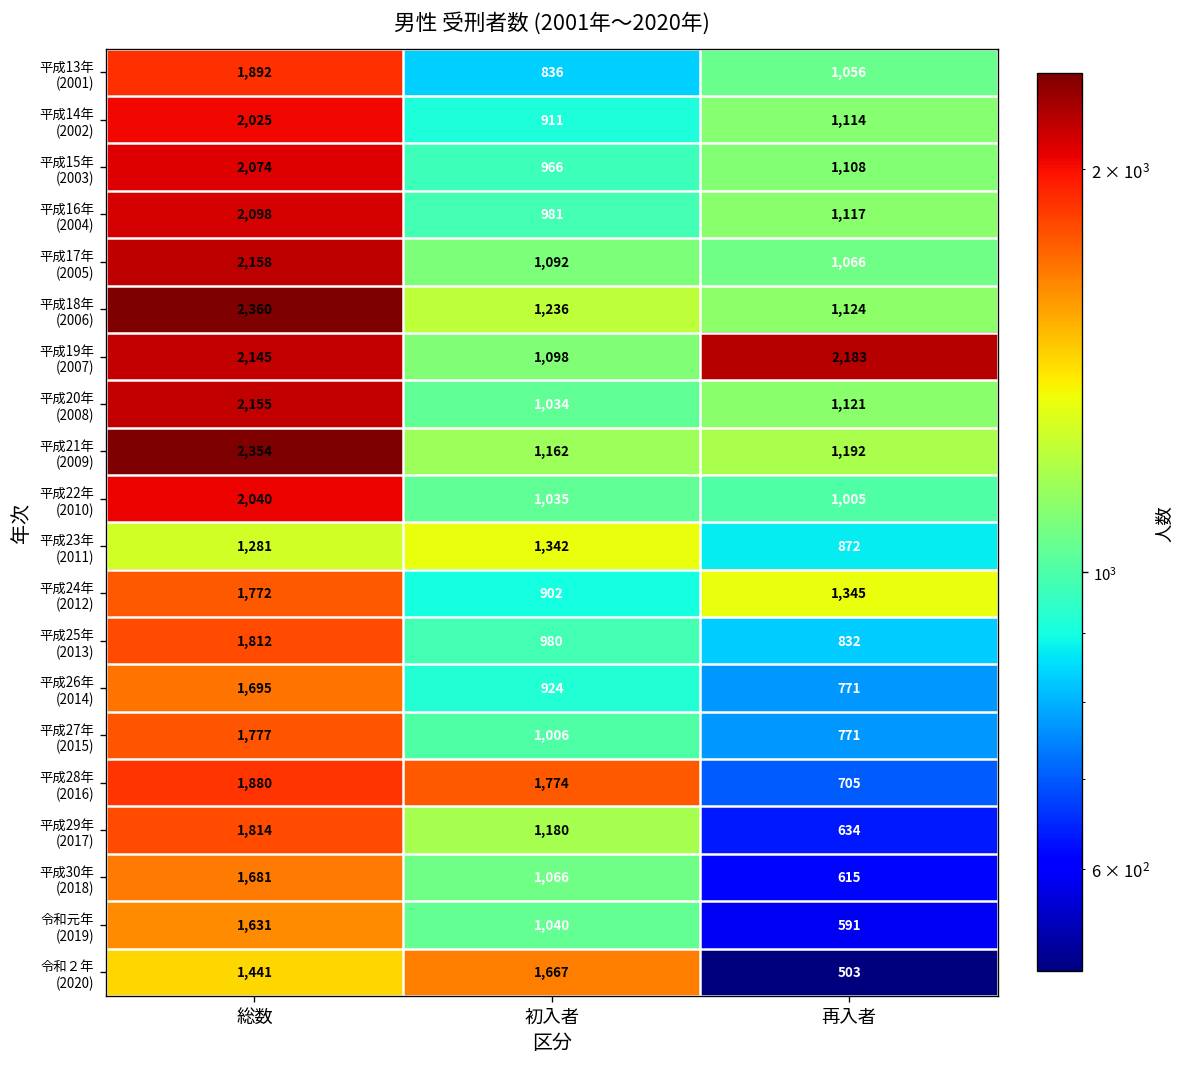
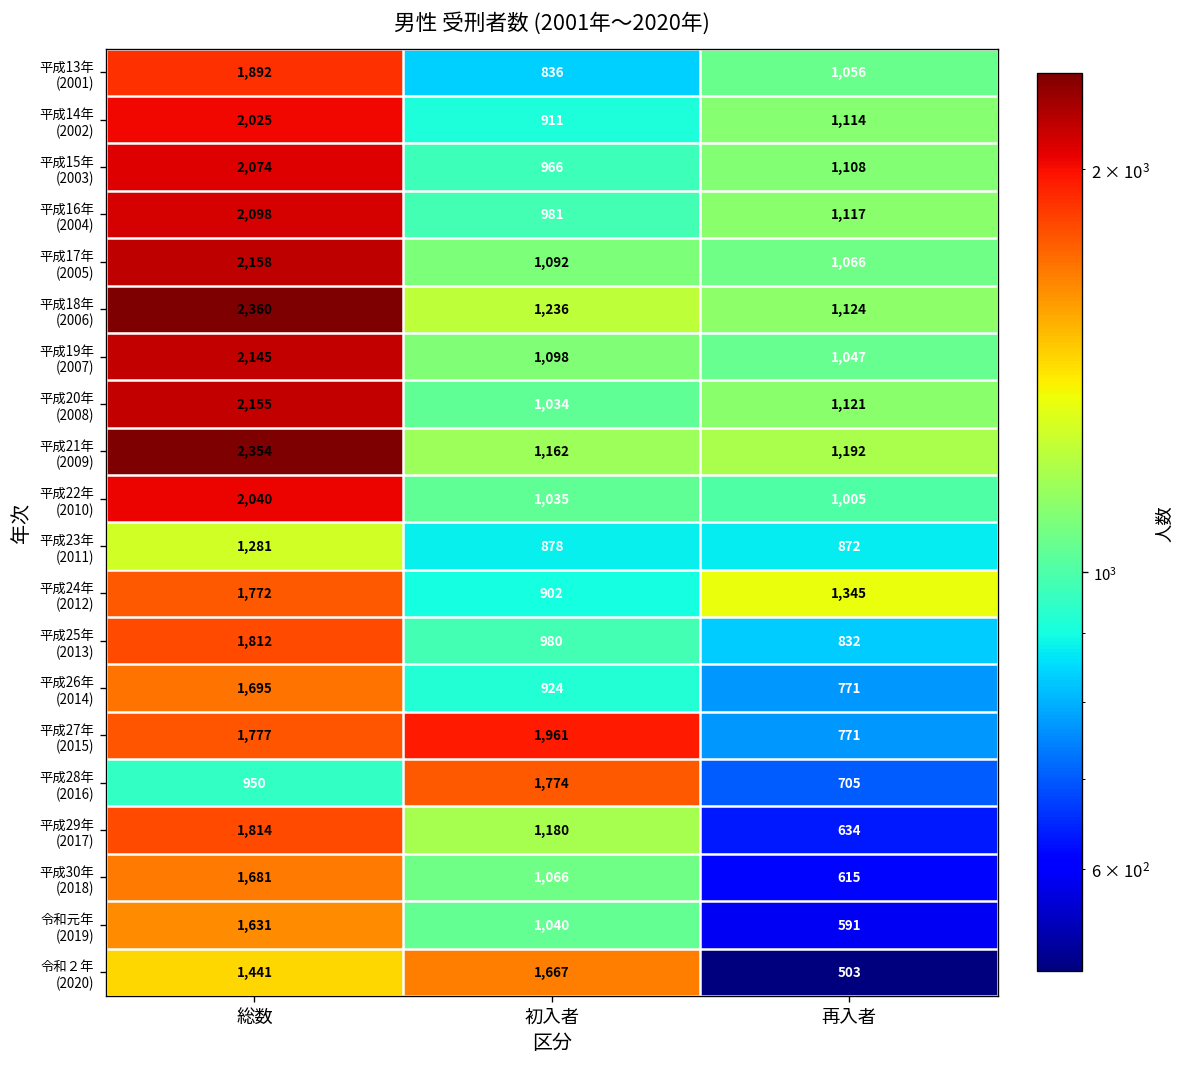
  {
    "平成13年 (2001)": {
      "総数": "1,892",
      "初入者": "836",
      "再入者": "1,056"
    },
    "平成14年 (2002)": {
      "総数": "2,025",
      "初入者": "911",
      "再入者": "1,114"
    },
    "平成15年 (2003)": {
      "総数": "2,074",
      "初入者": "966",
      "再入者": "1,108"
    },
    "平成16年 (2004)": {
      "総数": "2,098",
      "初入者": "981",
      "再入者": "1,117"
    },
    "平成17年 (2005)": {
      "総数": "2,158",
      "初入者": "1,092",
      "再入者": "1,066"
    },
    "平成18年 (2006)": {
      "総数": "2,360",
      "初入者": "1,236",
      "再入者": "1,124"
    },
    "平成19年 (2007)": {
      "総数": "2,145",
      "初入者": "1,098",
-     "再入者": "2,183"
+     "再入者": "1,047"
    },
    "平成20年 (2008)": {
      "総数": "2,155",
      "初入者": "1,034",
      "再入者": "1,121"
    },
    "平成21年 (2009)": {
      "総数": "2,354",
      "初入者": "1,162",
      "再入者": "1,192"
    },
    "平成22年 (2010)": {
      "総数": "2,040",
      "初入者": "1,035",
      "再入者": "1,005"
    },
    "平成23年 (2011)": {
      "総数": "1,281",
-     "初入者": "1,342",
+     "初入者": "878",
      "再入者": "872"
    },
    "平成24年 (2012)": {
      "総数": "1,772",
      "初入者": "902",
      "再入者": "1,345"
    },
    "平成25年 (2013)": {
      "総数": "1,812",
      "初入者": "980",
      "再入者": "832"
    },
    "平成26年 (2014)": {
      "総数": "1,695",
      "初入者": "924",
      "再入者": "771"
    },
    "平成27年 (2015)": {
      "総数": "1,777",
-     "初入者": "1,006",
+     "初入者": "1,961",
      "再入者": "771"
    },
    "平成28年 (2016)": {
-     "総数": "1,880",
+     "総数": "950",
      "初入者": "1,774",
      "再入者": "705"
    },
    "平成29年 (2017)": {
      "総数": "1,814",
      "初入者": "1,180",
      "再入者": "634"
    },
    "平成30年 (2018)": {
      "総数": "1,681",
      "初入者": "1,066",
      "再入者": "615"
    },
    "令和元年 (2019)": {
      "総数": "1,631",
      "初入者": "1,040",
      "再入者": "591"
    },
    "令和２年 (2020)": {
      "総数": "1,441",
      "初入者": "1,667",
      "再入者": "503"
    }
  }
